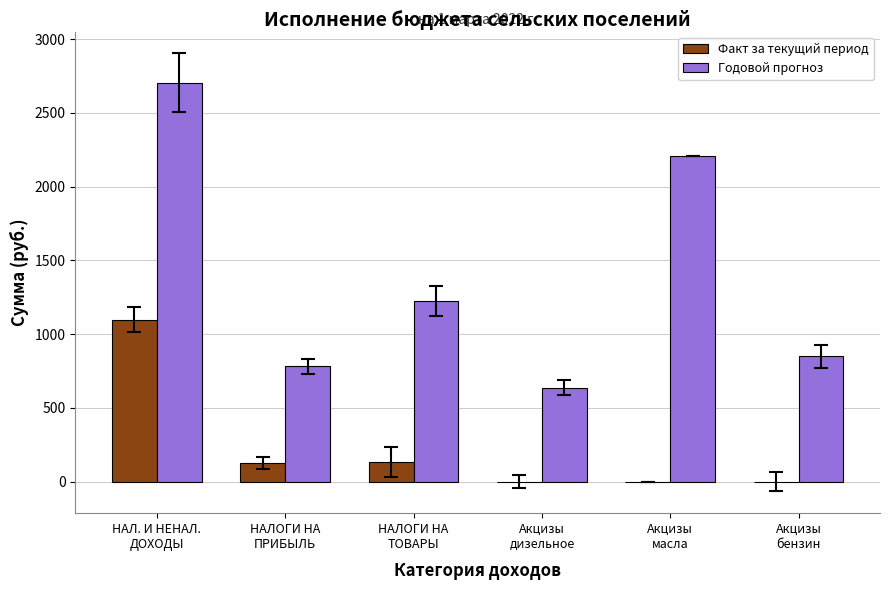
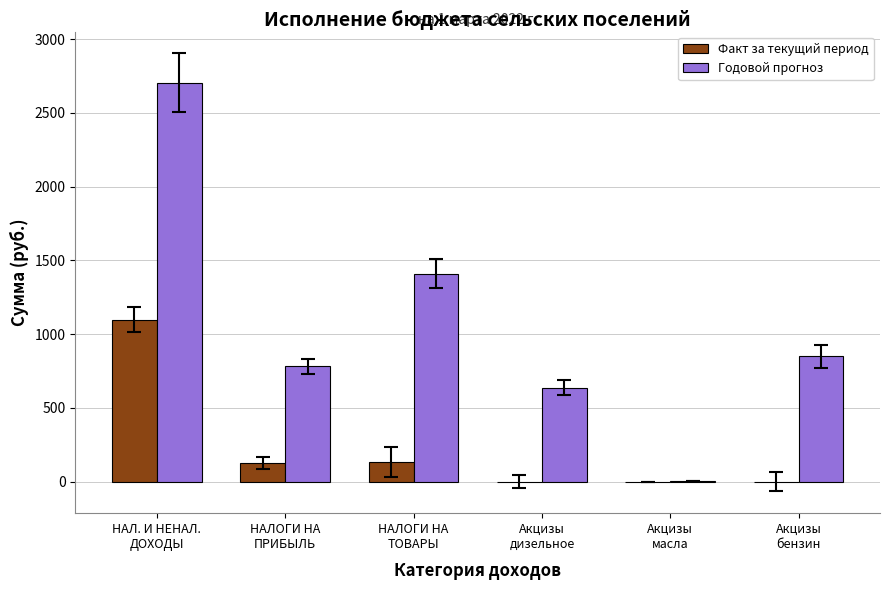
  {
    "Факт за текущий период": {
      "НАЛ. И НЕНАЛ. ДОХОДЫ": 1100,
      "НАЛОГИ НА ПРИБЫЛЬ": 130,
      "НАЛОГИ НА ТОВАРЫ": 130,
      "Акцизы дизельное": 0,
      "Акцизы масла": 0,
      "Акцизы бензин": 0
    },
    "Годовой прогноз": {
      "НАЛ. И НЕНАЛ. ДОХОДЫ": 2700,
      "НАЛОГИ НА ПРИБЫЛЬ": 780,
-     "НАЛОГИ НА ТОВАРЫ": 1220,
+     "НАЛОГИ НА ТОВАРЫ": 1410,
      "Акцизы дизельное": 640,
-     "Акцизы масла": 2210,
+     "Акцизы масла": 0,
      "Акцизы бензин": 850
    }
  }
